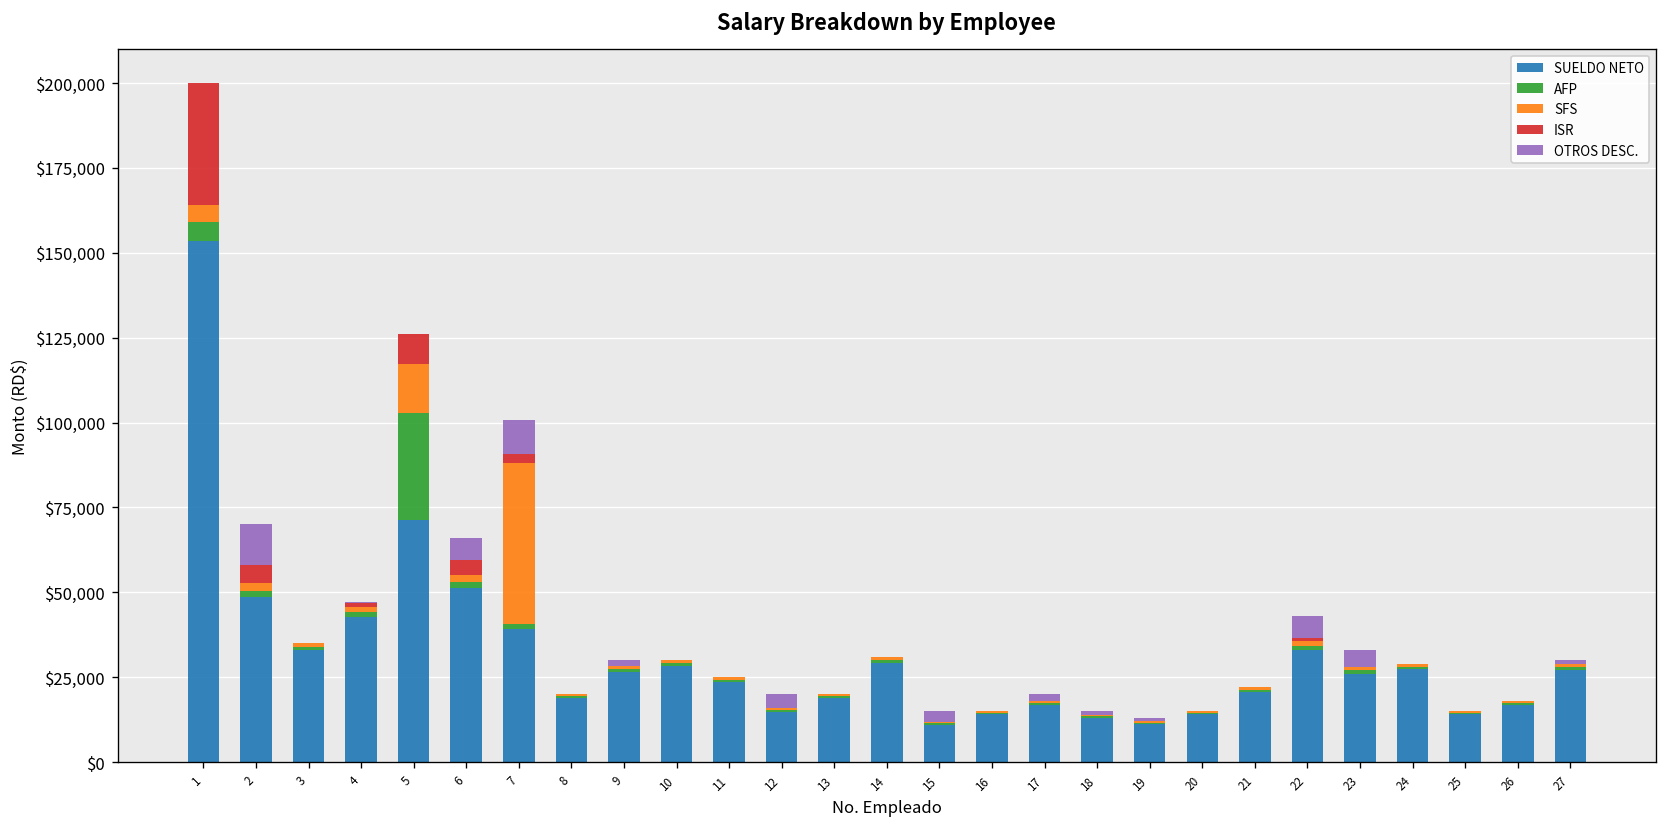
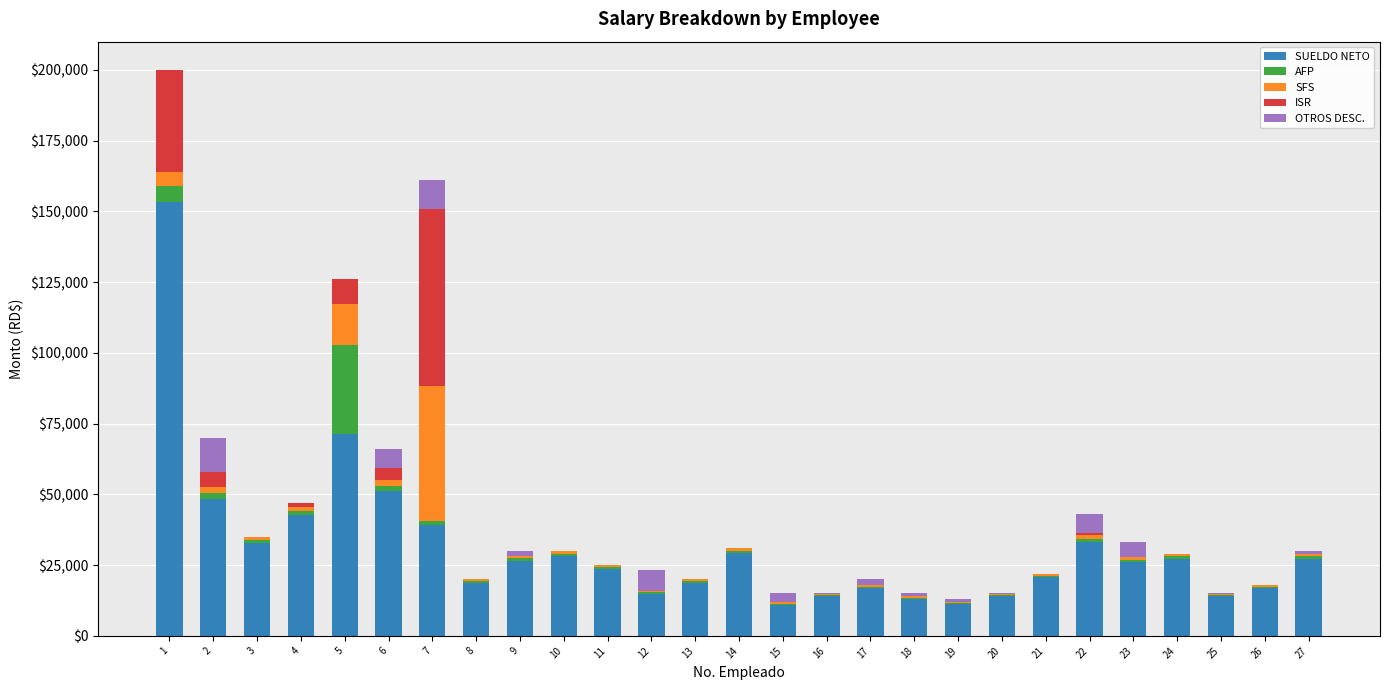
  {
    "SUELDO NETO": {
      "1": "$153,000",
      "2": "$48,000",
      "3": "$33,000",
      "4": "$43,000",
      "5": "$71,000",
      "6": "$51,000",
      "7": "$39,000",
      "8": "$19,000",
      "9": "$27,000",
      "10": "$28,000",
      "11": "$23,000",
      "12": "$15,000",
      "13": "$19,000",
      "14": "$29,000",
      "15": "$11,000",
      "16": "$14,000",
      "17": "$17,000",
      "18": "$13,000",
      "19": "$11,000",
      "20": "$14,000",
      "21": "$21,000",
      "22": "$33,000",
      "23": "$26,000",
      "24": "$27,000",
      "25": "$14,000",
      "26": "$17,000",
      "27": "$27,000"
    },
    "AFP": {
      "1": "$6,000",
      "2": "$2,000",
      "3": "$1,000",
      "4": "$1,000",
      "5": "$32,000",
      "6": "$2,000",
      "7": "$2,000",
      "14": "$1,000",
      "22": "$1,000",
      "23": "$1,000"
    },
    "SFS": {
      "1": "$5,000",
      "2": "$2,000",
      "3": "$1,000",
      "4": "$1,000",
      "5": "$14,000",
      "6": "$2,000",
      "7": "$47,000",
      "9": "$1,000",
      "10": "$1,000",
      "14": "$1,000",
      "22": "$1,000",
      "23": "$1,000",
      "27": "$1,000"
    },
    "ISR": {
      "1": "$36,000",
      "2": "$5,000",
      "3": "$0",
      "4": "$1,000",
      "5": "$9,000",
      "6": "$4,000",
-     "7": "$3,000",
+     "7": "$63,000",
      "8": "$0",
      "9": "$0",
      "10": "$0",
      "11": "$0",
      "12": "$0",
      "13": "$0",
      "14": "$0",
      "15": "$0",
      "16": "$0",
      "17": "$0",
      "18": "$0",
      "19": "$0",
      "20": "$0",
      "21": "$0",
      "23": "$0",
      "24": "$0",
      "25": "$0",
      "26": "$0",
      "27": "$0"
    },
    "OTROS DESC.": {
      "2": "$12,000",
      "6": "$7,000",
      "7": "$10,000",
      "9": "$2,000",
-     "12": "$4,000",
+     "12": "$7,000",
      "15": "$3,000",
      "17": "$2,000",
      "18": "$1,000",
      "19": "$1,000",
      "22": "$7,000",
      "23": "$5,000",
      "27": "$1,000"
    }
  }
